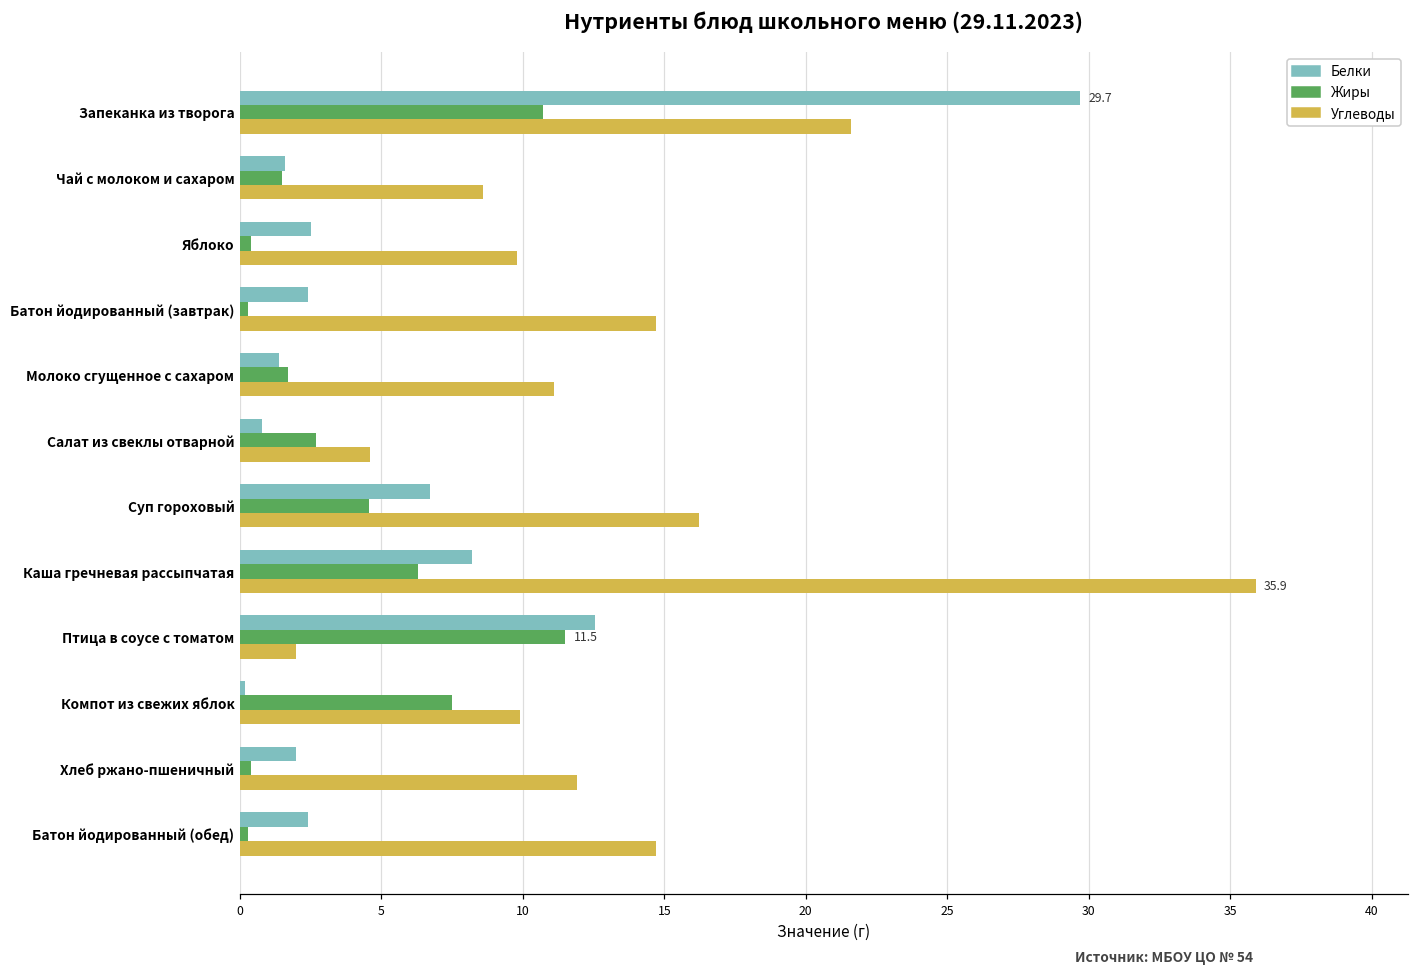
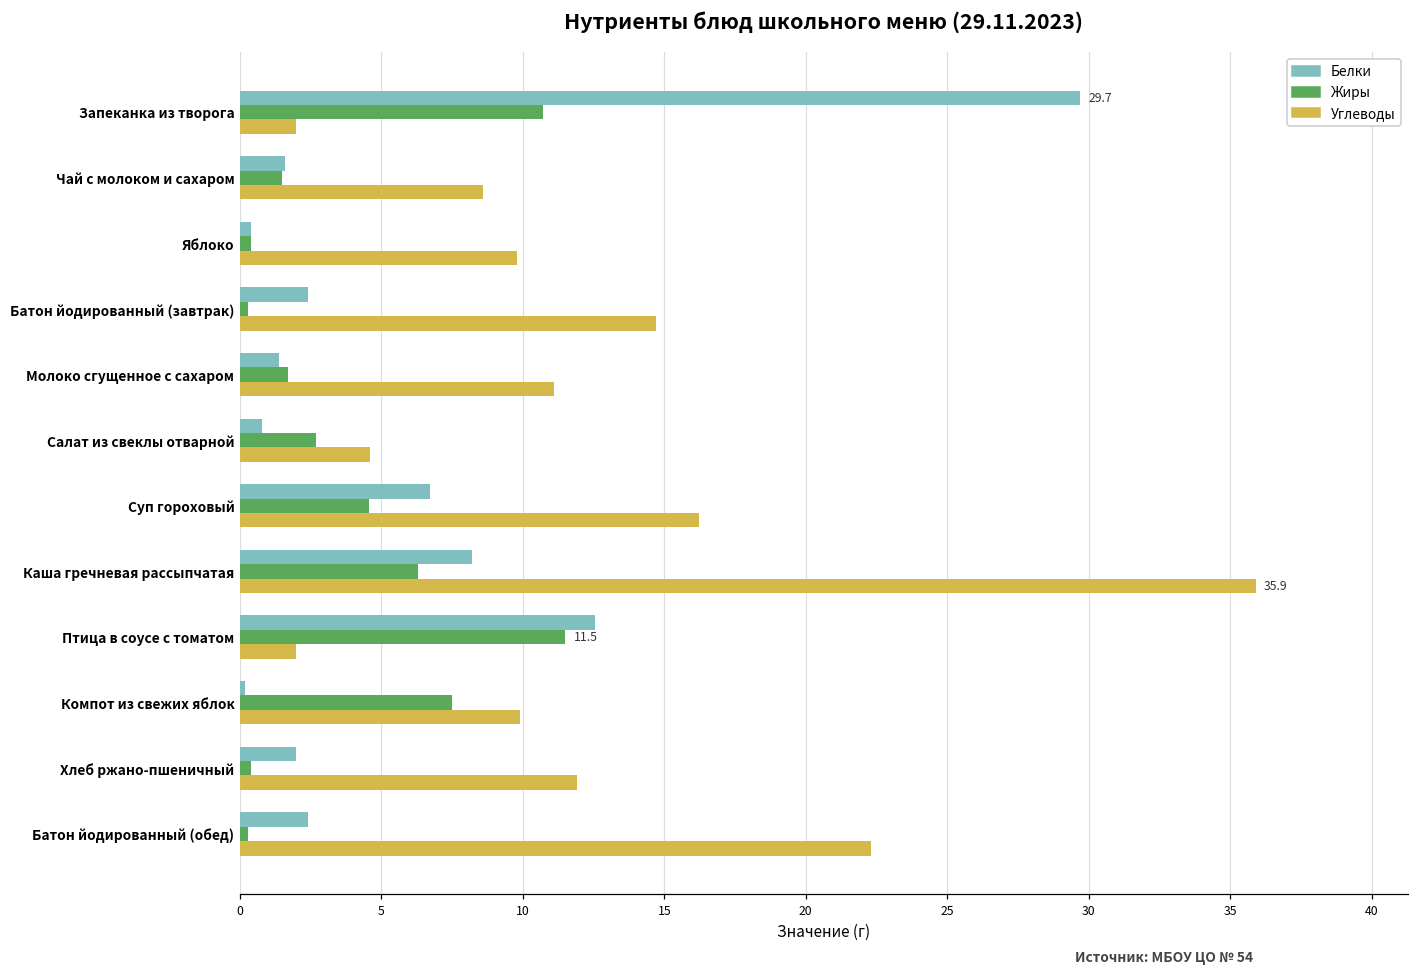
  {
    "Белки": {
      "Чай с молоком и сахаром": 1.6,
-     "Яблоко": 2.5,
+     "Яблоко": 0.4,
      "Батон йодированный (завтрак)": 2.4,
      "Молоко сгущенное с сахаром": 1.4,
      "Салат из свеклы отварной": 0.8,
      "Суп гороховый": 6.7,
      "Каша гречневая рассыпчатая": 8.2,
      "Компот из свежих яблок": 0.2,
      "Хлеб ржано-пшеничный": 2.0,
      "Батон йодированный (обед)": 2.4
    },
    "Жиры": {
      "Птица в соусе с томатом": 11.5
    },
    "Углеводы": {
-     "Запеканка из творога": 21.6,
+     "Запеканка из творога": 2.0,
      "Чай с молоком и сахаром": 8.6,
      "Яблоко": 9.8,
      "Батон йодированный (завтрак)": 14.7,
      "Молоко сгущенное с сахаром": 11.1,
      "Салат из свеклы отварной": 4.6,
      "Суп гороховый": 16.2,
      "Птица в соусе с томатом": 2.0,
      "Компот из свежих яблок": 9.9,
      "Хлеб ржано-пшеничный": 11.9,
-     "Батон йодированный (обед)": 14.7
+     "Батон йодированный (обед)": 22.3
    }
  }
